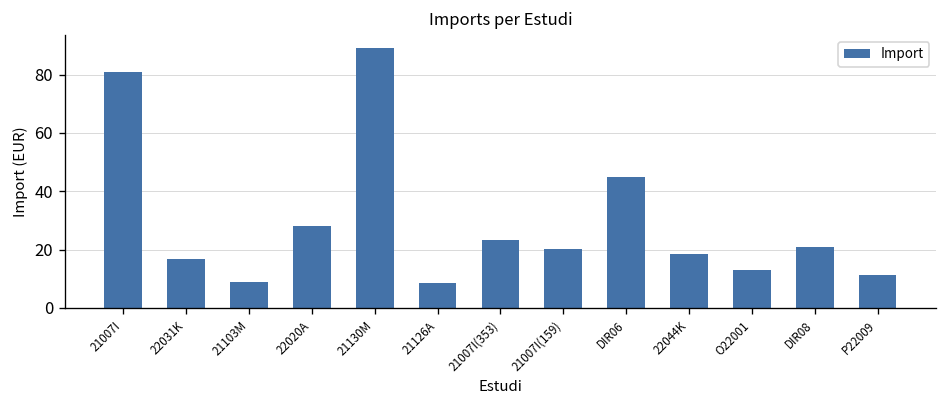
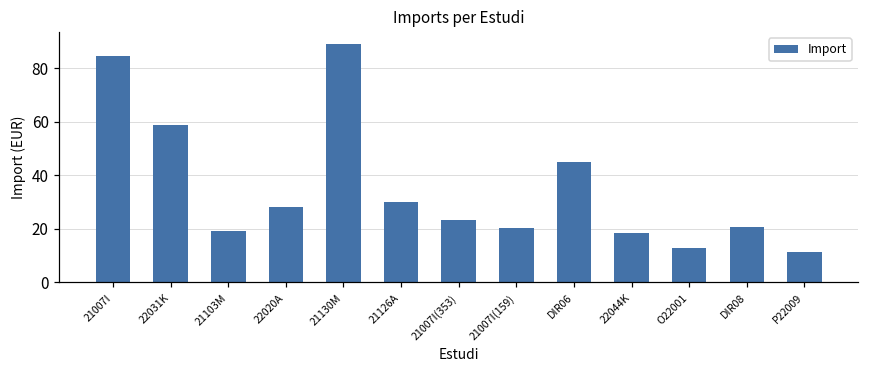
  {
-   "21007I": 81,
-   "22031K": 17,
-   "21103M": 9,
+   "21007I": 85,
+   "22031K": 59,
+   "21103M": 19,
    "22020A": 28,
    "21130M": 89,
-   "21126A": 9,
+   "21126A": 30,
    "21007I(353)": 23,
    "21007I(159)": 20,
    "DIR06": 45,
    "22044K": 18,
    "O22001": 13,
    "DIR08": 21,
    "P22009": 11
  }
